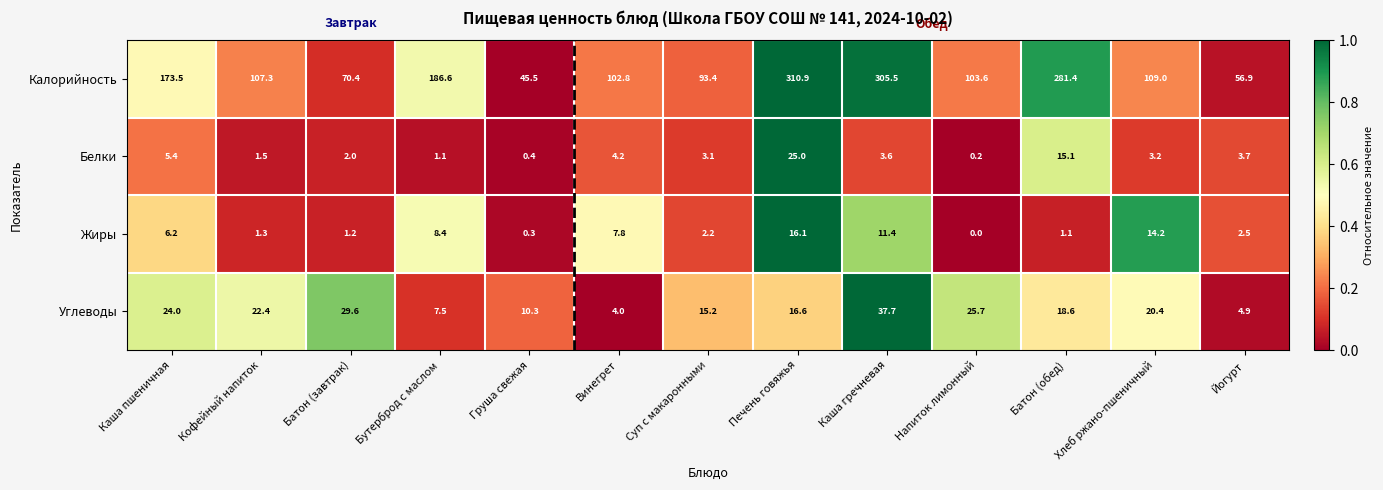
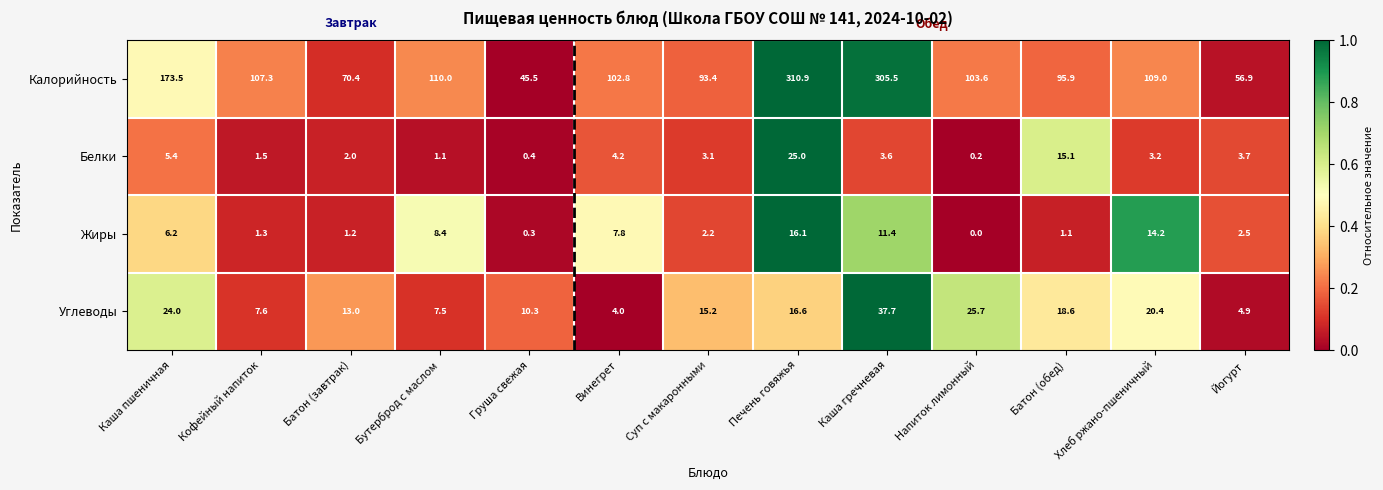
  {
    "Калорийность": {
      "Каша пшеничная": 173.5,
      "Кофейный напиток": 107.3,
      "Батон (завтрак)": 70.4,
-     "Бутерброд с маслом": 186.6,
+     "Бутерброд с маслом": 110.0,
      "Груша свежая": 45.5,
      "Винегрет": 102.8,
      "Суп с макаронными": 93.4,
      "Печень говяжья": 310.9,
      "Каша гречневая": 305.5,
      "Напиток лимонный": 103.6,
-     "Батон (обед)": 281.4,
+     "Батон (обед)": 95.9,
      "Хлеб ржано-пшеничный": 109.0,
      "Йогурт": 56.9
    },
    "Белки": {
      "Каша пшеничная": 5.4,
      "Кофейный напиток": 1.5,
      "Батон (завтрак)": 2.0,
      "Бутерброд с маслом": 1.1,
      "Груша свежая": 0.4,
      "Винегрет": 4.2,
      "Суп с макаронными": 3.1,
      "Печень говяжья": 25.0,
      "Каша гречневая": 3.6,
      "Напиток лимонный": 0.2,
      "Батон (обед)": 15.1,
      "Хлеб ржано-пшеничный": 3.2,
      "Йогурт": 3.7
    },
    "Жиры": {
      "Каша пшеничная": 6.2,
      "Кофейный напиток": 1.3,
      "Батон (завтрак)": 1.2,
      "Бутерброд с маслом": 8.4,
      "Груша свежая": 0.3,
      "Винегрет": 7.8,
      "Суп с макаронными": 2.2,
      "Печень говяжья": 16.1,
      "Каша гречневая": 11.4,
      "Напиток лимонный": 0.0,
      "Батон (обед)": 1.1,
      "Хлеб ржано-пшеничный": 14.2,
      "Йогурт": 2.5
    },
    "Углеводы": {
      "Каша пшеничная": 24.0,
-     "Кофейный напиток": 22.4,
-     "Батон (завтрак)": 29.6,
+     "Кофейный напиток": 7.6,
+     "Батон (завтрак)": 13.0,
      "Бутерброд с маслом": 7.5,
      "Груша свежая": 10.3,
      "Винегрет": 4.0,
      "Суп с макаронными": 15.2,
      "Печень говяжья": 16.6,
      "Каша гречневая": 37.7,
      "Напиток лимонный": 25.7,
      "Батон (обед)": 18.6,
      "Хлеб ржано-пшеничный": 20.4,
      "Йогурт": 4.9
    }
  }
